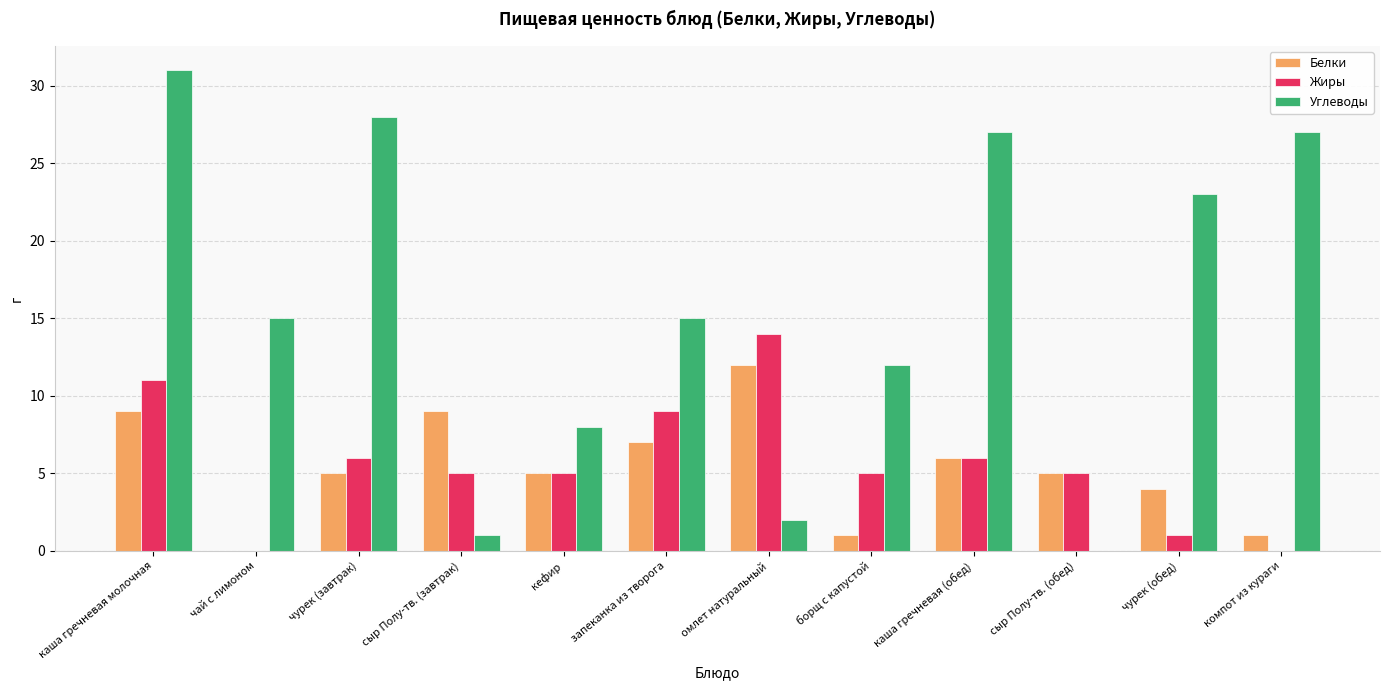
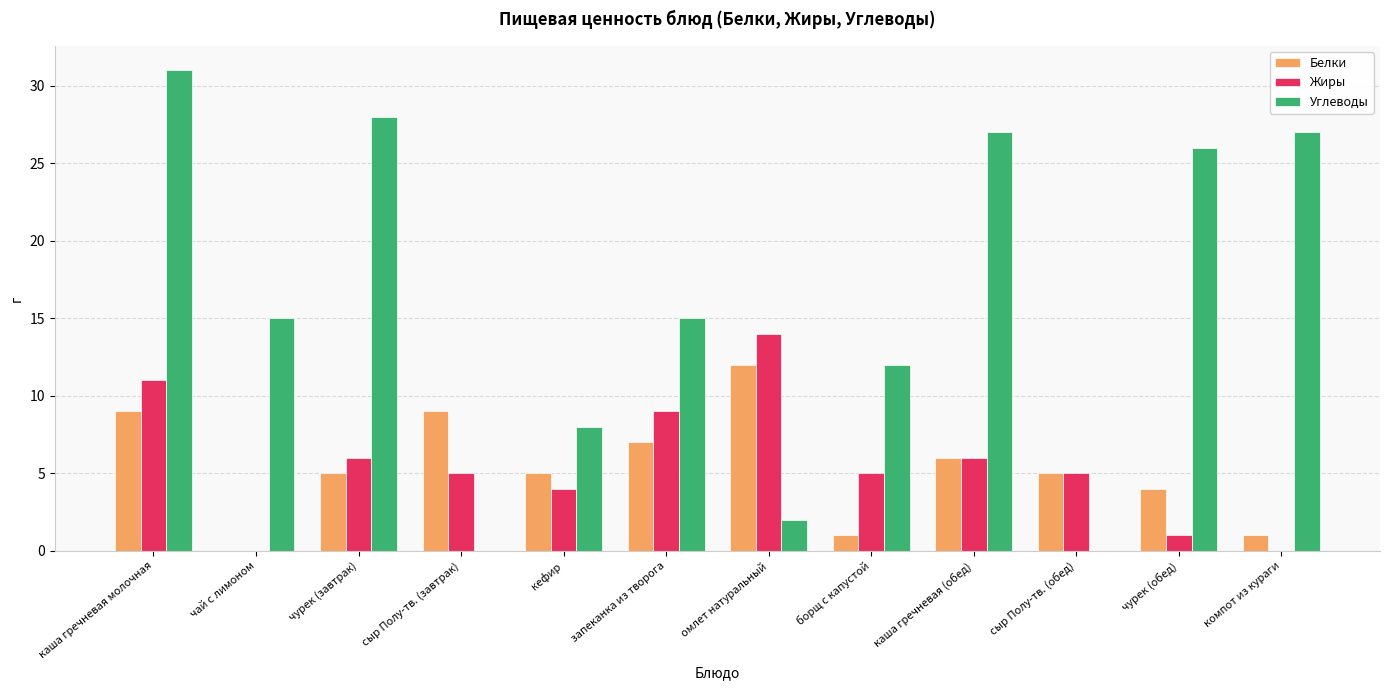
  {
    "Белки": {
      "каша гречневая молочная": 9,
      "чай с лимоном": 0,
      "чурек (завтрак)": 5,
      "сыр Полу-тв. (завтрак)": 9,
      "кефир": 5,
      "запеканка из творога": 7,
      "омлет натуральный": 12,
      "борщ с капустой": 1,
      "каша гречневая (обед)": 6,
      "сыр Полу-тв. (обед)": 5,
      "чурек (обед)": 4,
      "компот из кураги": 1
    },
    "Жиры": {
      "каша гречневая молочная": 11,
      "чай с лимоном": 0,
      "чурек (завтрак)": 6,
      "сыр Полу-тв. (завтрак)": 5,
-     "кефир": 5,
+     "кефир": 4,
      "запеканка из творога": 9,
      "омлет натуральный": 14,
      "борщ с капустой": 5,
      "каша гречневая (обед)": 6,
      "сыр Полу-тв. (обед)": 5,
      "чурек (обед)": 1,
      "компот из кураги": 0
    },
    "Углеводы": {
      "каша гречневая молочная": 31,
      "чай с лимоном": 15,
      "чурек (завтрак)": 28,
-     "сыр Полу-тв. (завтрак)": 1,
+     "сыр Полу-тв. (завтрак)": 0,
      "кефир": 8,
      "запеканка из творога": 15,
      "омлет натуральный": 2,
      "борщ с капустой": 12,
      "каша гречневая (обед)": 27,
      "сыр Полу-тв. (обед)": 0,
-     "чурек (обед)": 23,
+     "чурек (обед)": 26,
      "компот из кураги": 27
    }
  }
